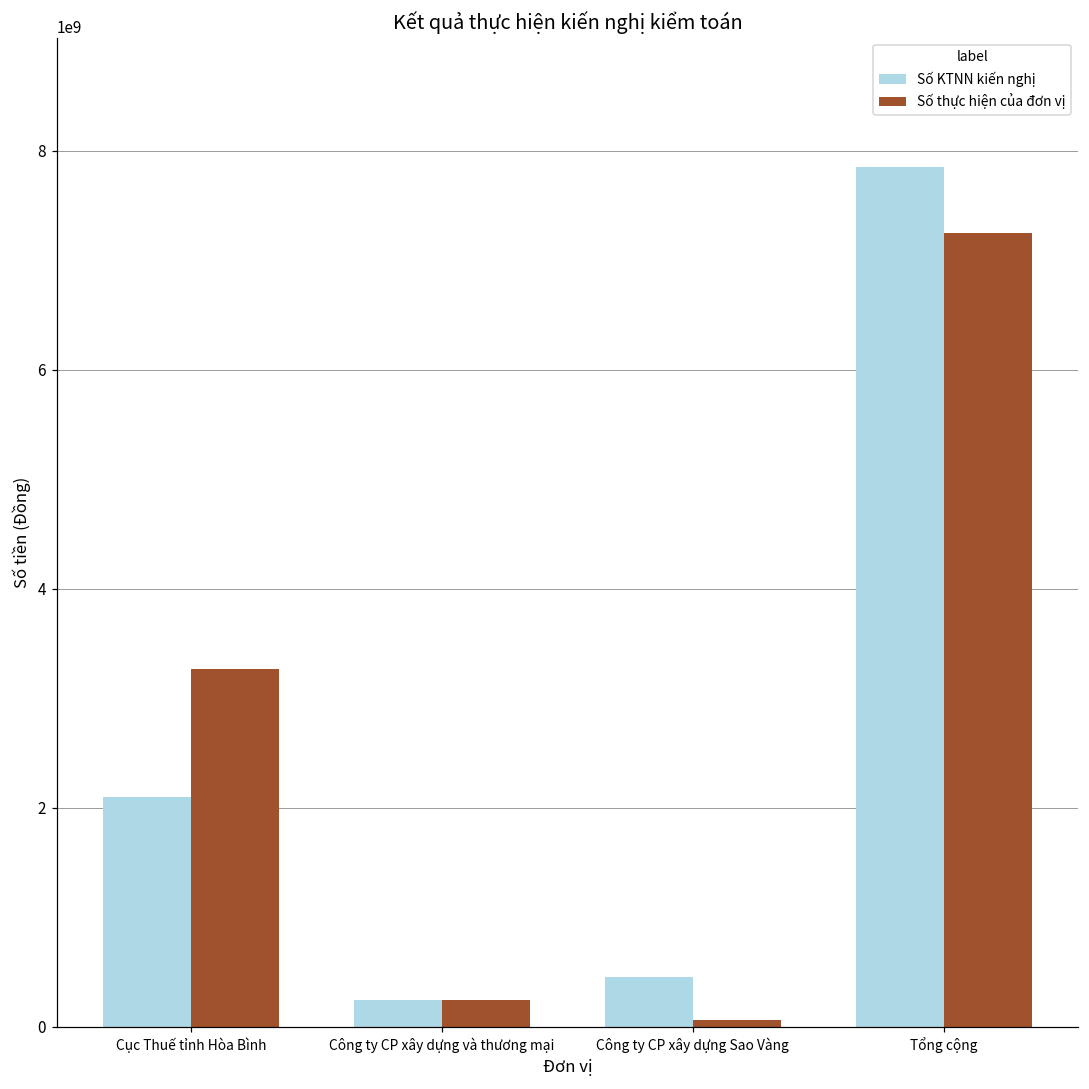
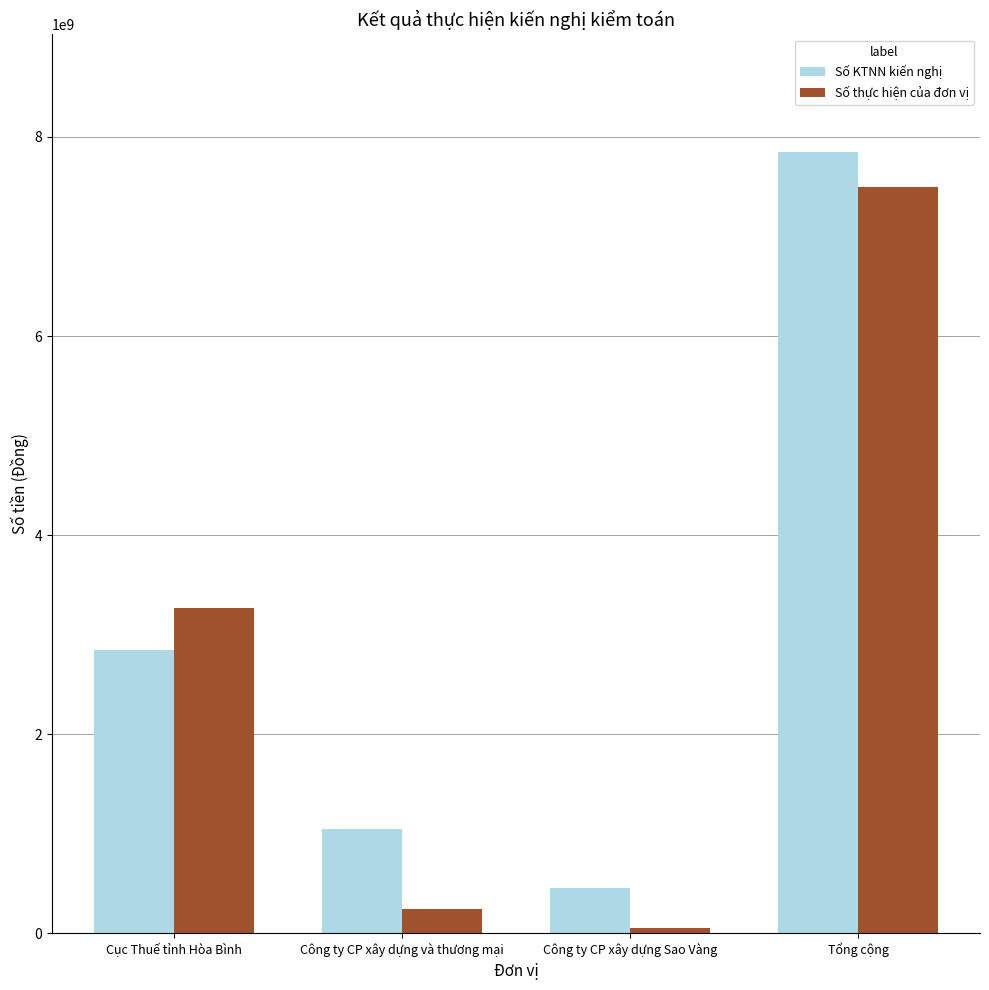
  {
    "Số KTNN kiến nghị": {
-     "Cục Thuế tỉnh Hòa Bình": 2100000000,
-     "Công ty CP xây dựng và thương mại": 200000000,
+     "Cục Thuế tỉnh Hòa Bình": 2800000000,
+     "Công ty CP xây dựng và thương mại": 1000000000,
      "Công ty CP xây dựng Sao Vàng": 500000000,
      "Tổng cộng": 7900000000
    },
    "Số thực hiện của đơn vị": {
      "Cục Thuế tỉnh Hòa Bình": 3300000000,
      "Công ty CP xây dựng và thương mại": 200000000,
      "Công ty CP xây dựng Sao Vàng": 100000000,
-     "Tổng cộng": 7200000000
+     "Tổng cộng": 7500000000
    }
  }
